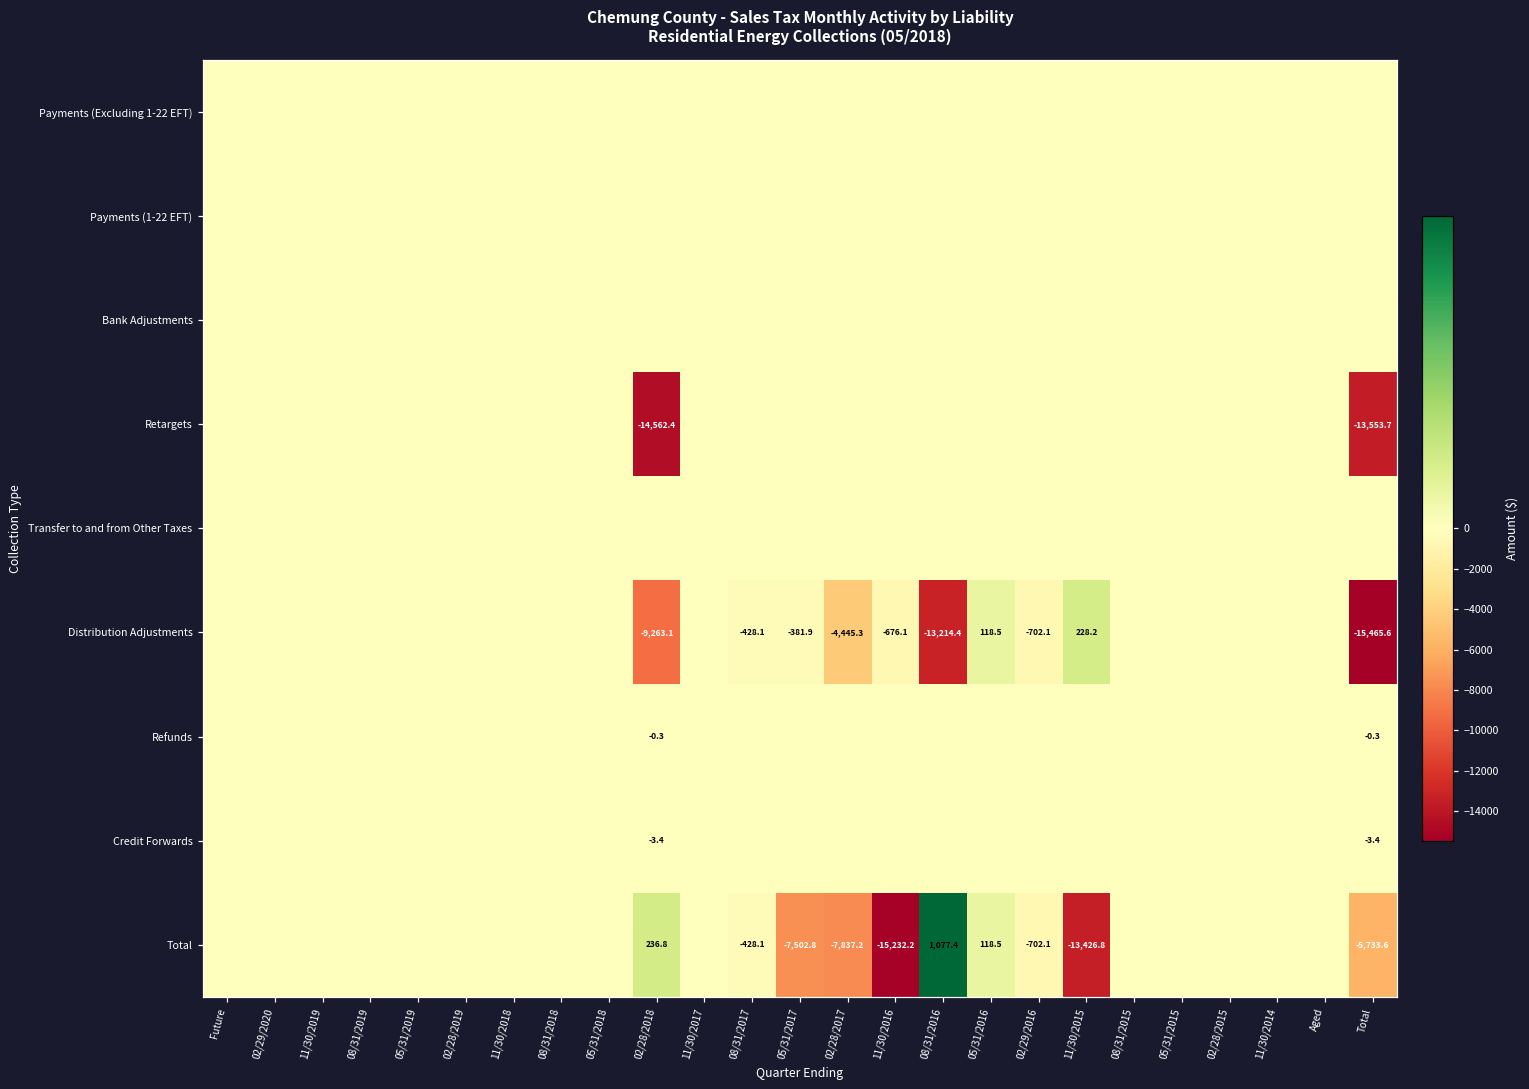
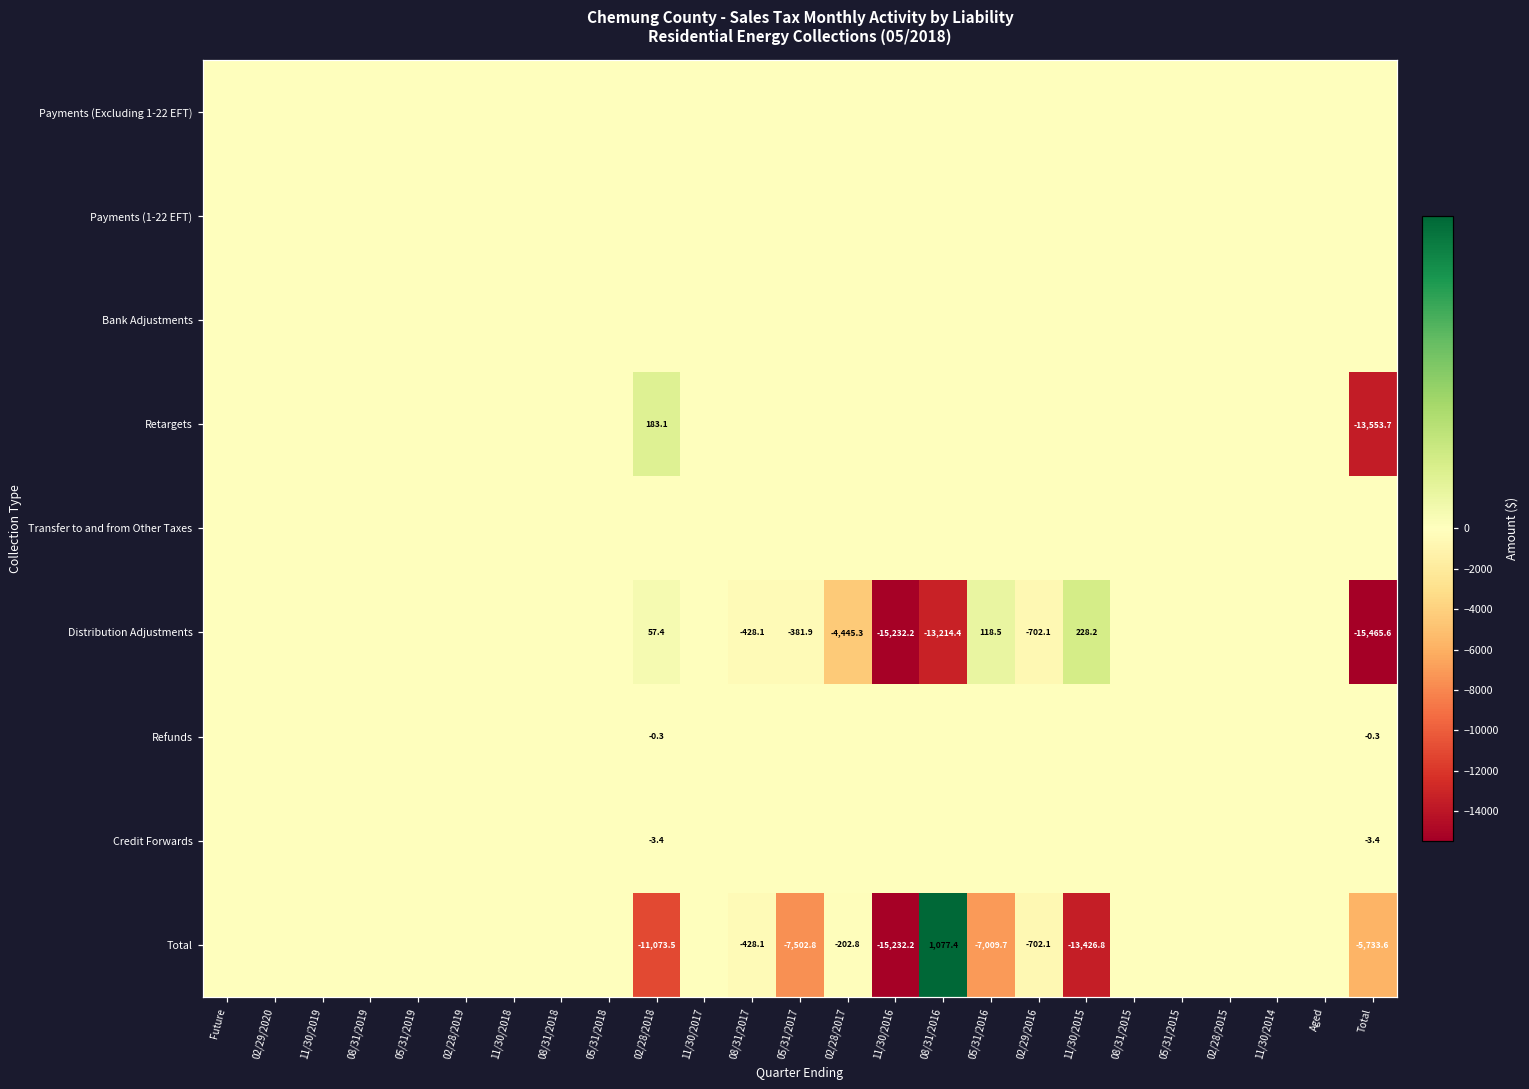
  {
    "Retargets": {
-     "02/28/2018": "-14,562.4",
+     "02/28/2018": "183.1",
      "Total": "-13,553.7"
    },
    "Distribution Adjustments": {
-     "02/28/2018": "-9,263.1",
+     "02/28/2018": "57.4",
      "08/31/2017": "-428.1",
      "05/31/2017": "-381.9",
      "02/28/2017": "-4,445.3",
-     "11/30/2016": "-676.1",
+     "11/30/2016": "-15,232.2",
      "08/31/2016": "-13,214.4",
      "05/31/2016": "118.5",
      "02/29/2016": "-702.1",
      "11/30/2015": "228.2",
      "Total": "-15,465.6"
    },
    "Refunds": {
      "02/28/2018": "-0.3",
      "Total": "-0.3"
    },
    "Credit Forwards": {
      "02/28/2018": "-3.4",
      "Total": "-3.4"
    },
    "Total": {
-     "02/28/2018": "236.8",
+     "02/28/2018": "-11,073.5",
      "08/31/2017": "-428.1",
      "05/31/2017": "-7,502.8",
-     "02/28/2017": "-7,837.2",
+     "02/28/2017": "-202.8",
      "11/30/2016": "-15,232.2",
      "08/31/2016": "1,077.4",
-     "05/31/2016": "118.5",
+     "05/31/2016": "-7,009.7",
      "02/29/2016": "-702.1",
      "11/30/2015": "-13,426.8",
      "Total": "-5,733.6"
    }
  }
